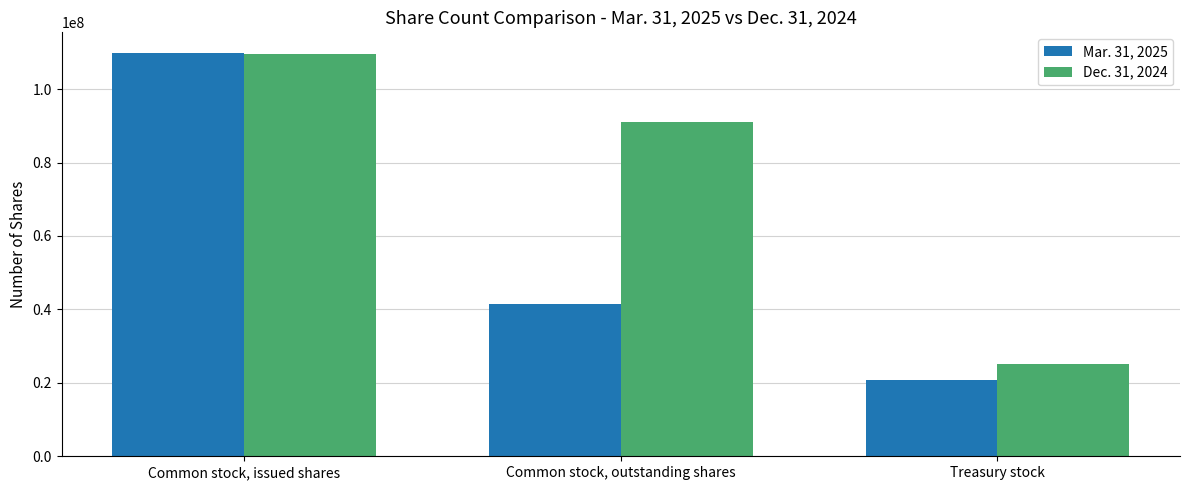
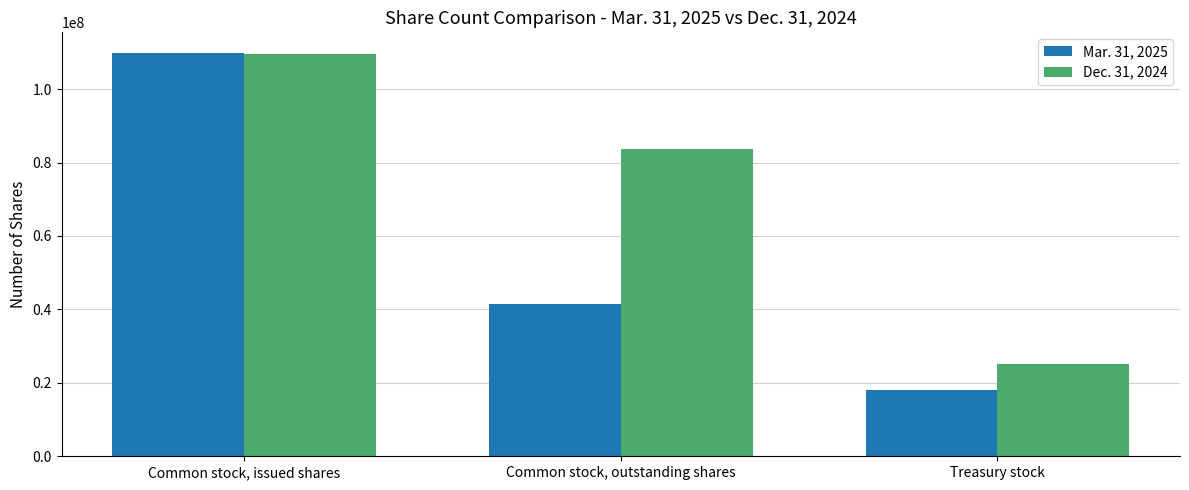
  {
    "Mar. 31, 2025": {
      "Common stock, issued shares": 110000000,
      "Common stock, outstanding shares": 41000000,
-     "Treasury stock": 21000000
+     "Treasury stock": 18000000
    },
    "Dec. 31, 2024": {
      "Common stock, issued shares": 110000000,
-     "Common stock, outstanding shares": 91000000,
+     "Common stock, outstanding shares": 84000000,
      "Treasury stock": 25000000
    }
  }
